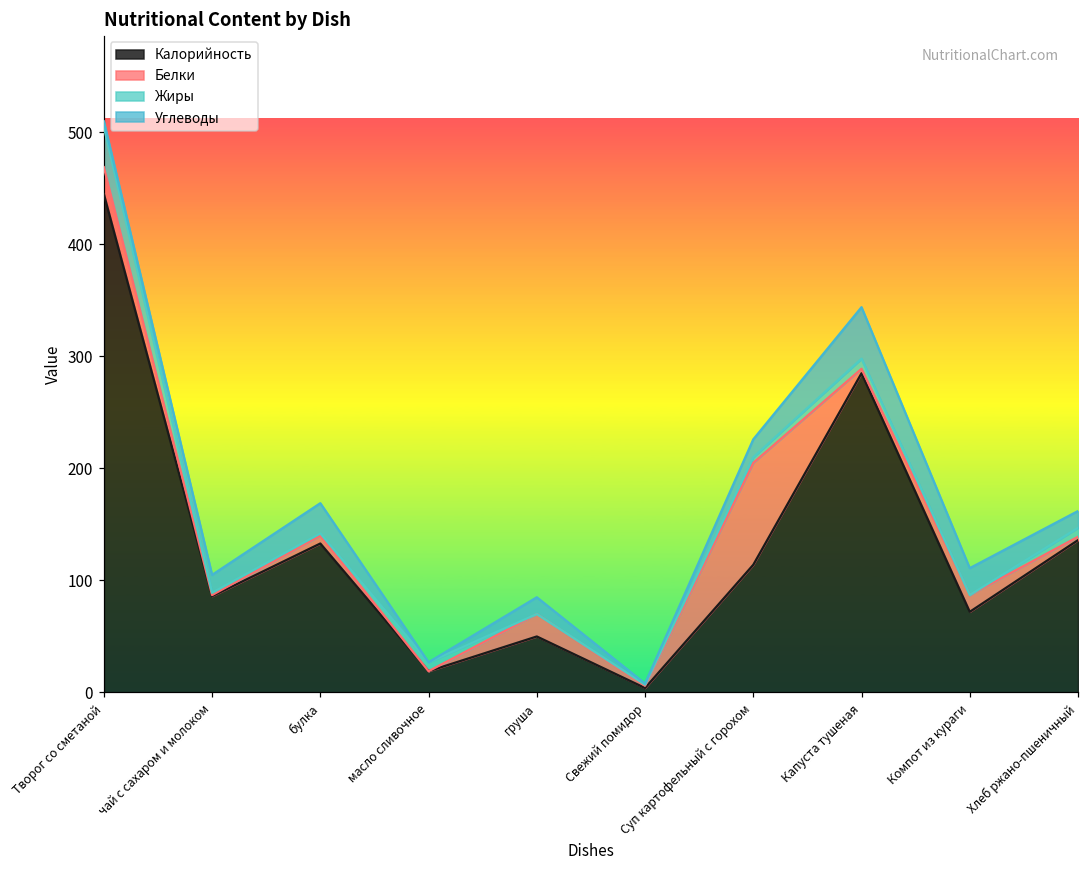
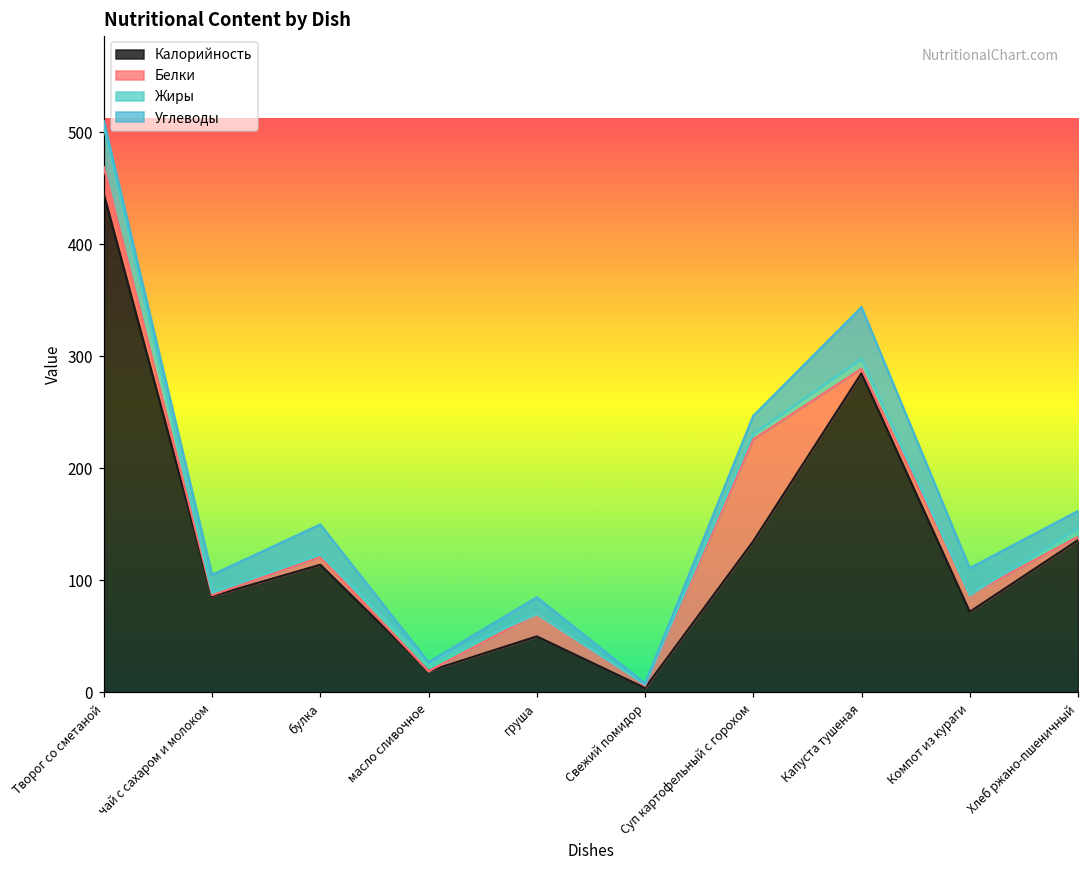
  {
    "Калорийность": {
      "Творог со сметаной": 445,
-     "булка": 133,
+     "булка": 114,
      "груша": 50,
-     "Суп картофельный с горохом": 114,
+     "Суп картофельный с горохом": 135,
      "Капуста тушеная": 285,
      "Компот из кураги": 72,
      "Хлеб ржано-пшеничный": 136
    },
    "Белки": {
      "Творог со сметаной": 24,
      "Суп картофельный с горохом": 91,
      "Капуста тушеная": 4,
      "Хлеб ржано-пшеничный": 3
    }
  }
